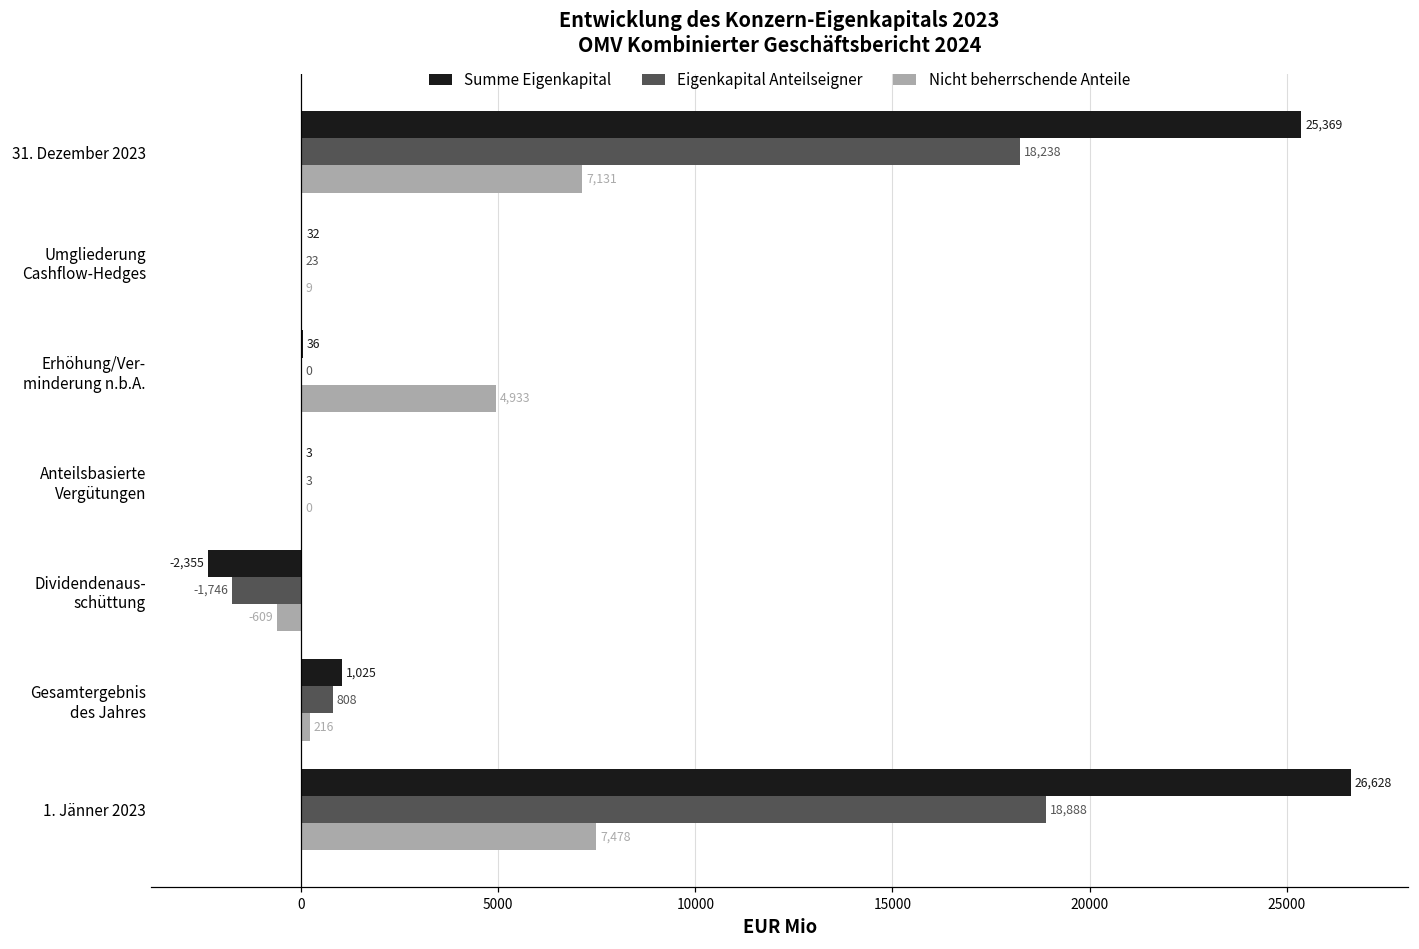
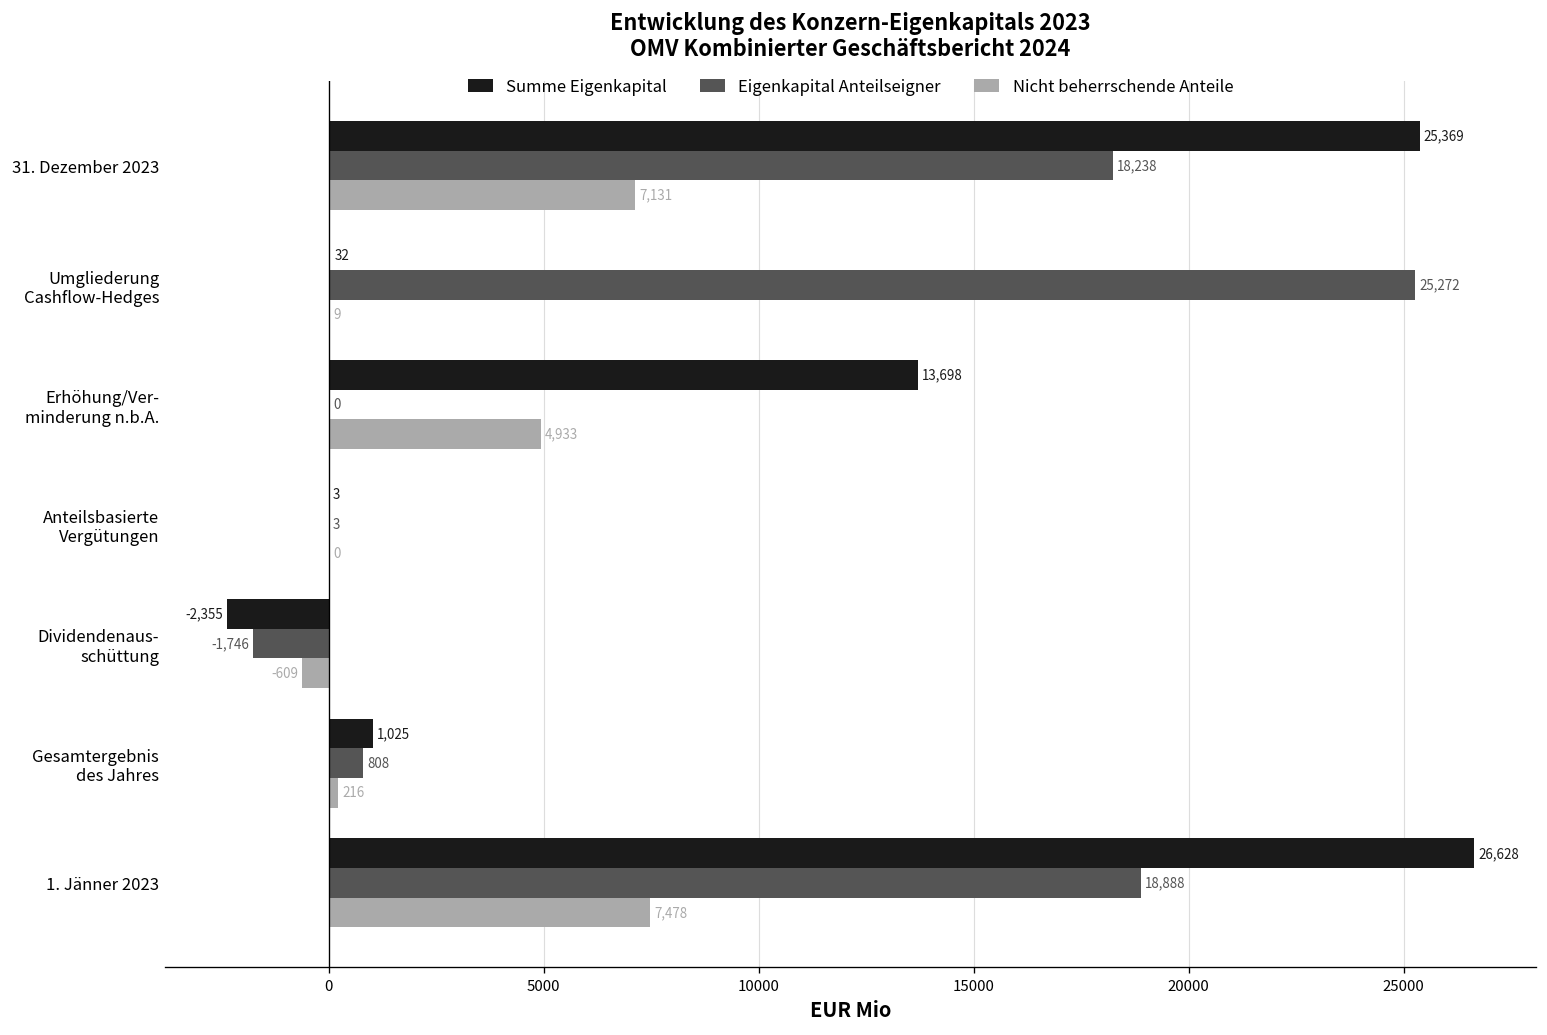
  {
    "Summe Eigenkapital": {
      "31. Dezember 2023": "25,369",
      "Umgliederung Cashflow-Hedges": "32",
-     "Erhöhung/Ver- minderung n.b.A.": "36",
+     "Erhöhung/Ver- minderung n.b.A.": "13,698",
      "Anteilsbasierte Vergütungen": "3",
      "Dividendenaus- schüttung": "-2,355",
      "Gesamtergebnis des Jahres": "1,025",
      "1. Jänner 2023": "26,628"
    },
    "Eigenkapital Anteilseigner": {
      "31. Dezember 2023": "18,238",
-     "Umgliederung Cashflow-Hedges": "23",
+     "Umgliederung Cashflow-Hedges": "25,272",
      "Erhöhung/Ver- minderung n.b.A.": "0",
      "Anteilsbasierte Vergütungen": "3",
      "Dividendenaus- schüttung": "-1,746",
      "Gesamtergebnis des Jahres": "808",
      "1. Jänner 2023": "18,888"
    },
    "Nicht beherrschende Anteile": {
      "31. Dezember 2023": "7,131",
      "Umgliederung Cashflow-Hedges": "9",
      "Erhöhung/Ver- minderung n.b.A.": "4,933",
      "Anteilsbasierte Vergütungen": "0",
      "Dividendenaus- schüttung": "-609",
      "Gesamtergebnis des Jahres": "216",
      "1. Jänner 2023": "7,478"
    }
  }
